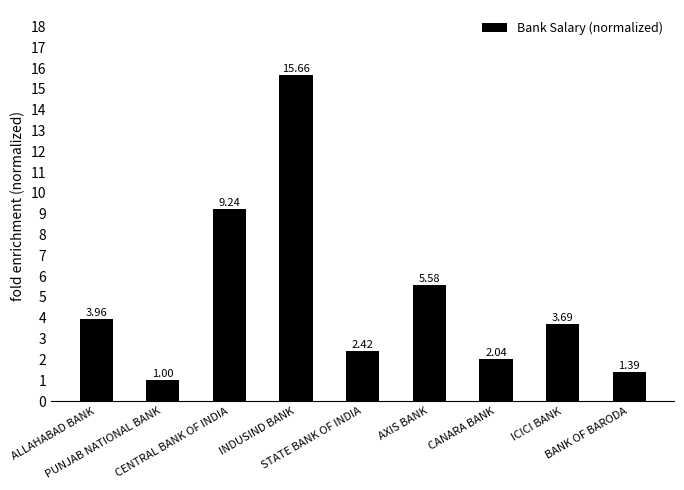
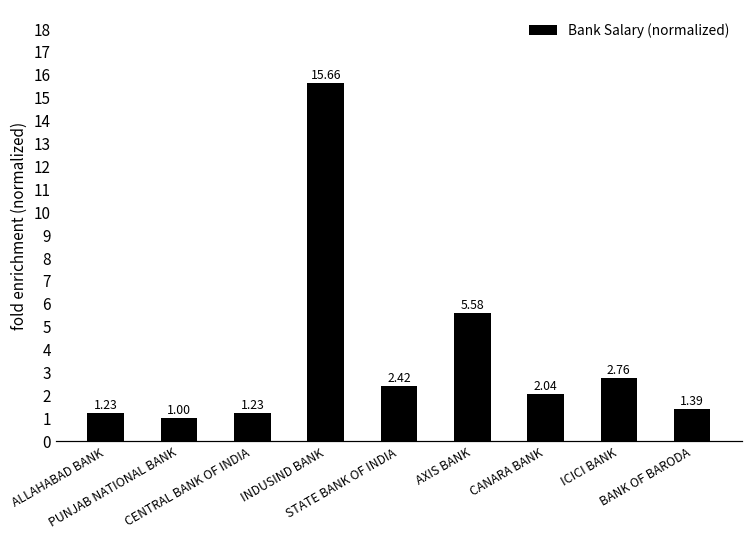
  {
-   "ALLAHABAD BANK": 3.96,
+   "ALLAHABAD BANK": 1.23,
    "PUNJAB NATIONAL BANK": 1.00,
-   "CENTRAL BANK OF INDIA": 9.24,
+   "CENTRAL BANK OF INDIA": 1.23,
    "INDUSIND BANK": 15.66,
    "STATE BANK OF INDIA": 2.42,
    "AXIS BANK": 5.58,
    "CANARA BANK": 2.04,
-   "ICICI BANK": 3.69,
+   "ICICI BANK": 2.76,
    "BANK OF BARODA": 1.39
  }
